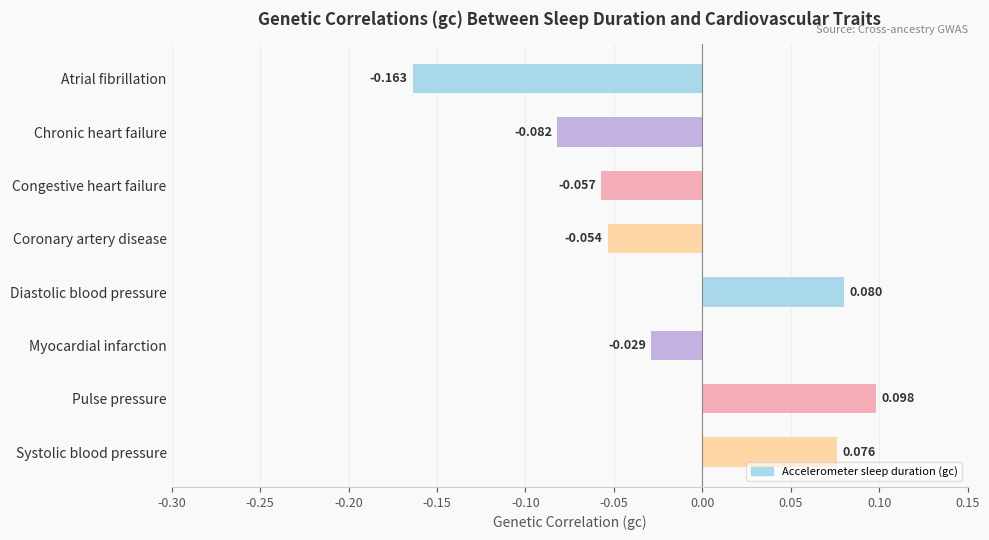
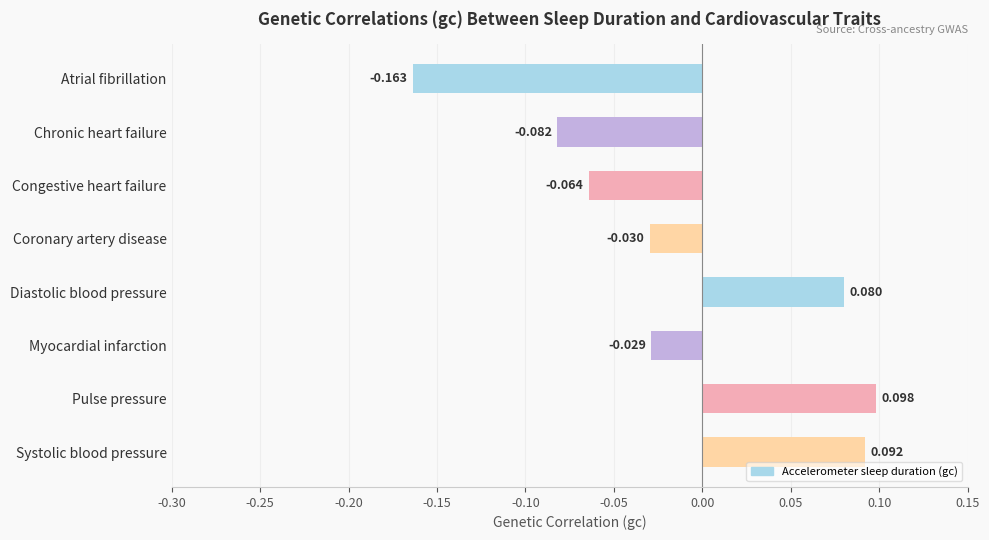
  {
    "Atrial fibrillation": -0.163,
    "Chronic heart failure": -0.082,
-   "Congestive heart failure": -0.057,
-   "Coronary artery disease": -0.054,
+   "Congestive heart failure": -0.064,
+   "Coronary artery disease": -0.030,
    "Diastolic blood pressure": 0.080,
    "Myocardial infarction": -0.029,
    "Pulse pressure": 0.098,
-   "Systolic blood pressure": 0.076
+   "Systolic blood pressure": 0.092
  }
